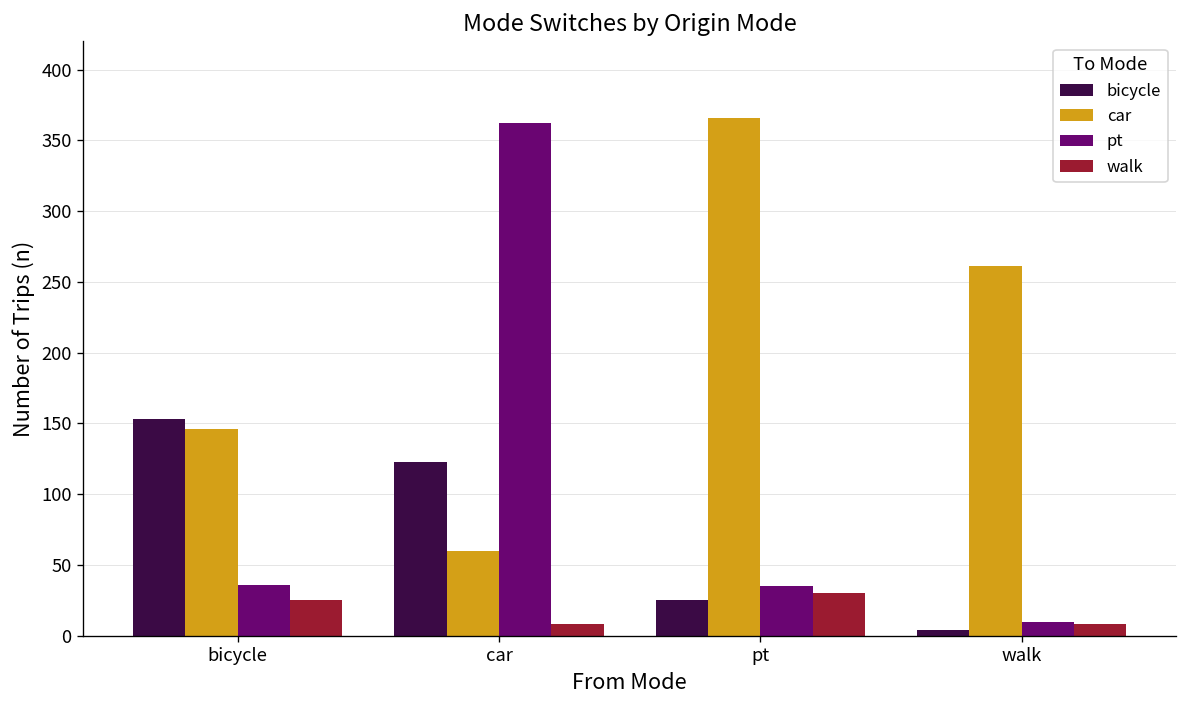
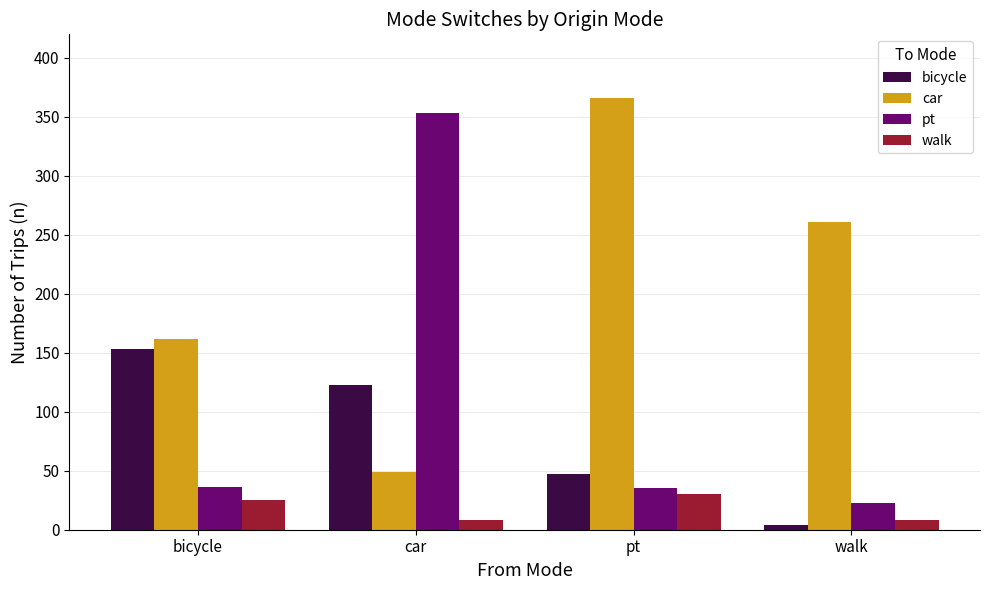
  {
    "bicycle": {
      "bicycle": 153,
      "car": 123,
-     "pt": 25,
+     "pt": 47,
      "walk": 4
    },
    "car": {
-     "bicycle": 146,
-     "car": 60,
+     "bicycle": 162,
+     "car": 49,
      "pt": 366,
      "walk": 261
    },
    "pt": {
      "bicycle": 36,
-     "car": 362,
+     "car": 353,
      "pt": 35,
-     "walk": 10
+     "walk": 23
    },
    "walk": {
      "bicycle": 25,
      "car": 8,
      "pt": 30,
      "walk": 8
    }
  }
